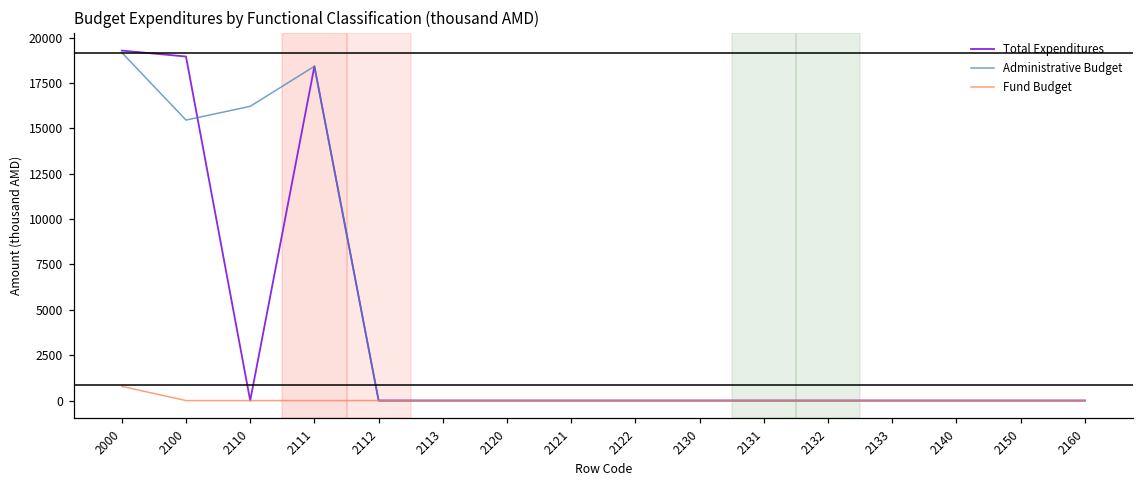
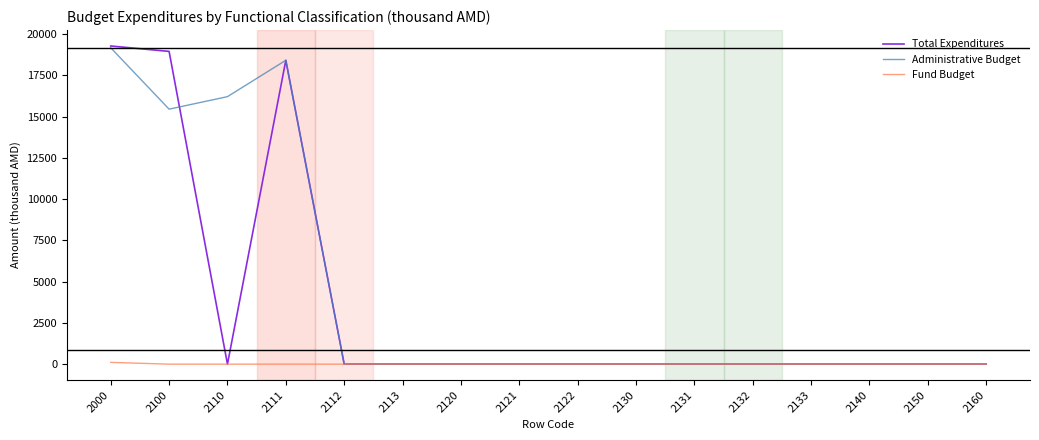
  {
    "Total Expenditures": {
      "2100": 19000
    },
    "Administrative Budget": {
      "2100": 15500,
      "2110": 16200
    },
    "Fund Budget": {
-     "2000": 800,
+     "2000": 100,
      "2100": 0,
      "2111": 0
    }
  }
